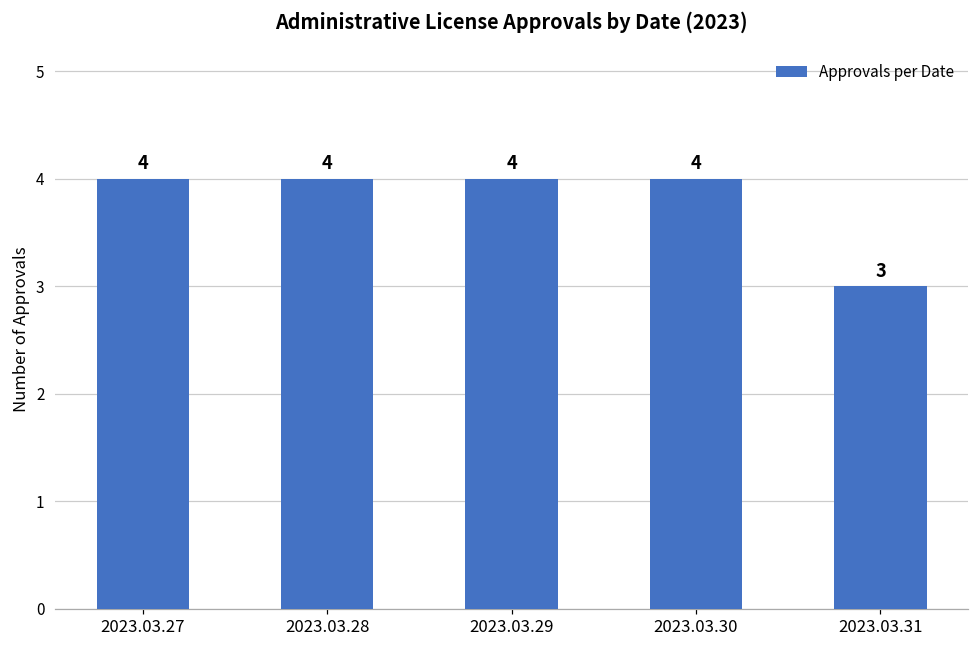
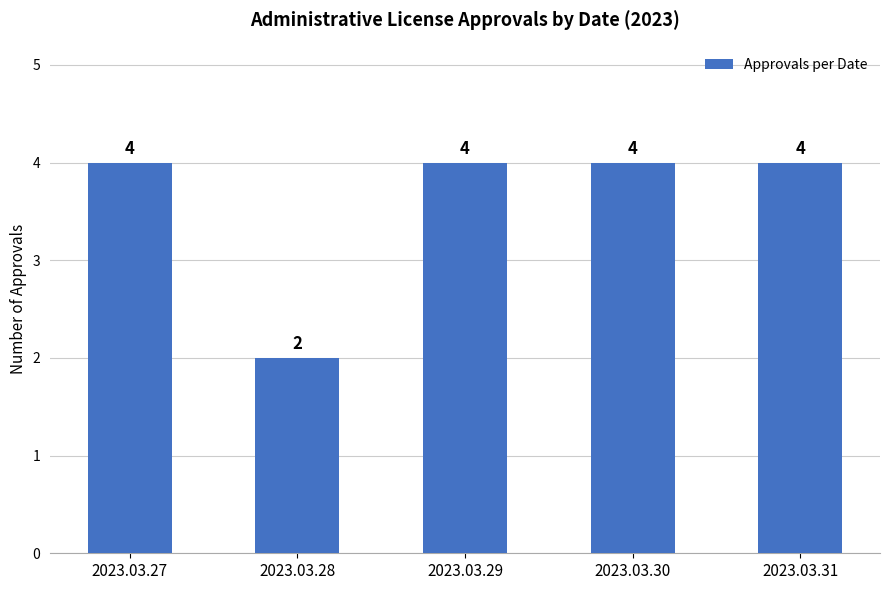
  {
    "2023.03.27": 4,
-   "2023.03.28": 4,
+   "2023.03.28": 2,
    "2023.03.29": 4,
    "2023.03.30": 4,
-   "2023.03.31": 3
+   "2023.03.31": 4
  }
